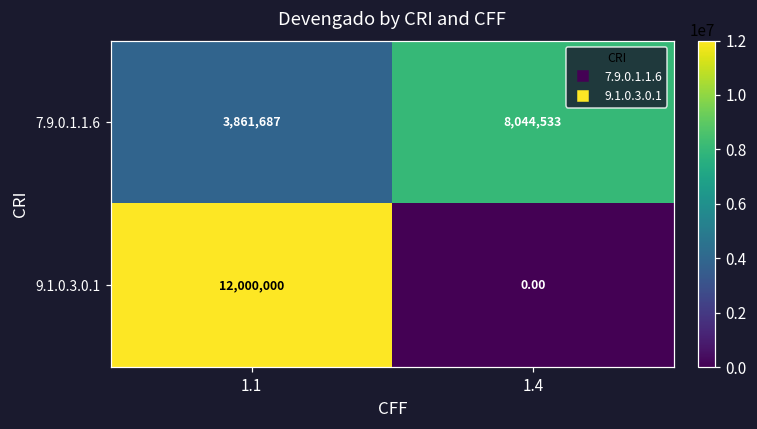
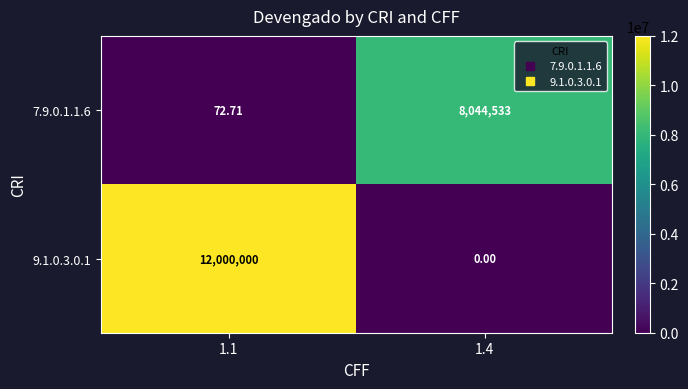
  {
    "7.9.0.1.1.6": {
-     "1.1": "3,861,687",
+     "1.1": "72.71",
      "1.4": "8,044,533"
    },
    "9.1.0.3.0.1": {
      "1.1": "12,000,000",
      "1.4": "0.00"
    }
  }
